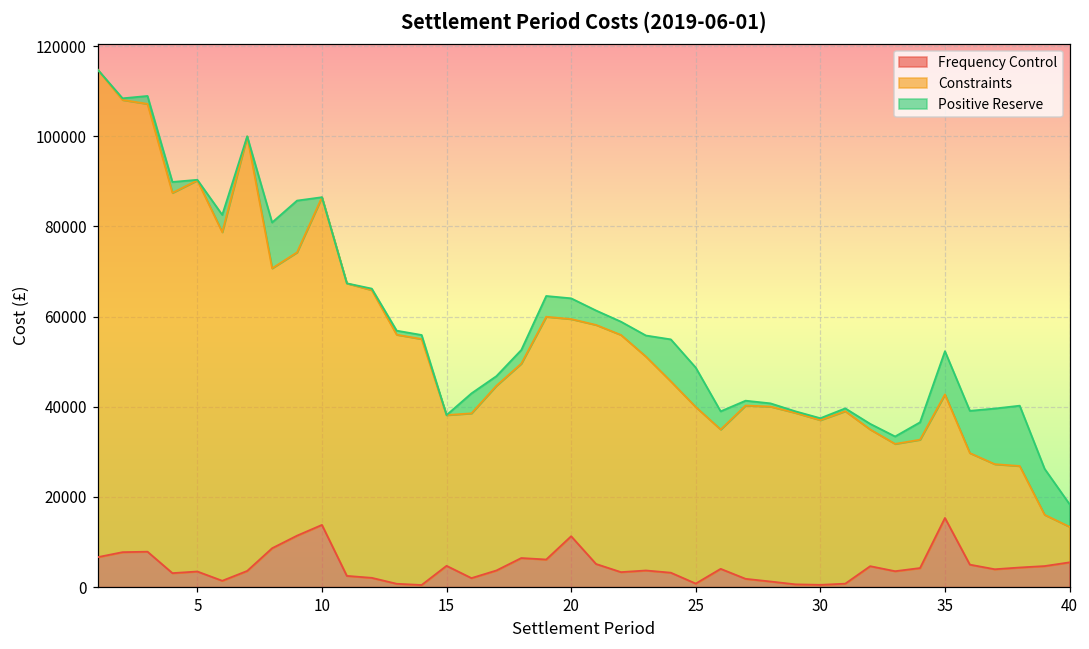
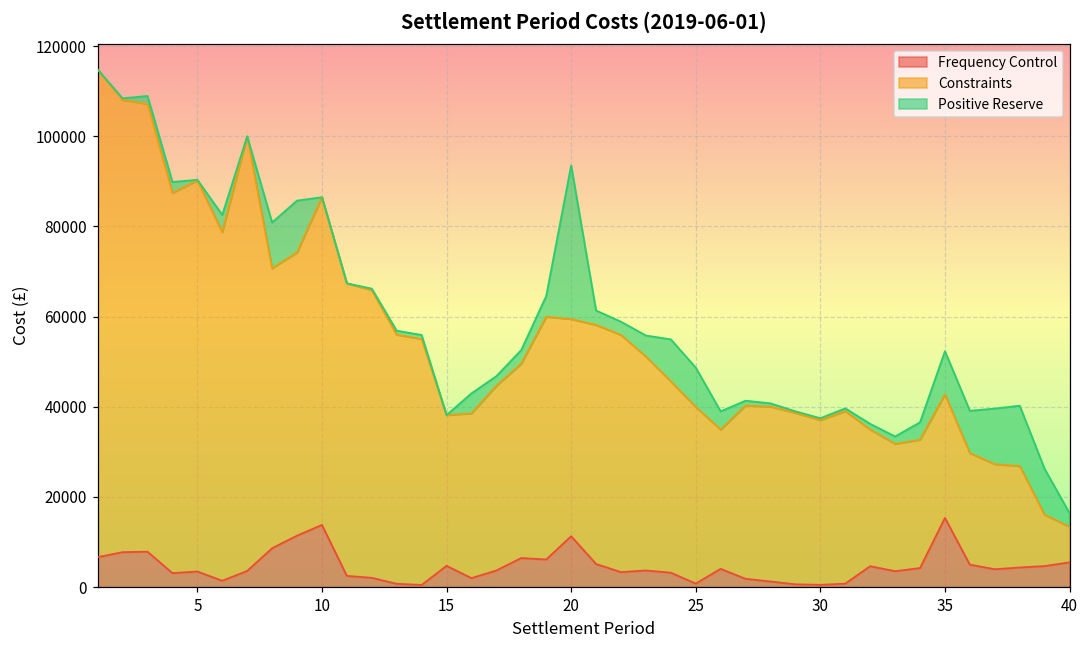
  {
    "Frequency Control": {
      "5": 3000,
      "10": 14000,
      "15": 5000,
      "20": 11000,
      "25": 1000,
      "30": 0,
      "35": 15000,
      "40": 5000
    },
    "Constraints": {
      "20": 48000,
      "25": 39000,
      "35": 27000,
      "40": 8000
    },
    "Positive Reserve": {
-     "20": 5000,
+     "20": 34000,
      "25": 9000,
      "35": 10000,
-     "40": 5000
+     "40": 3000
    }
  }
